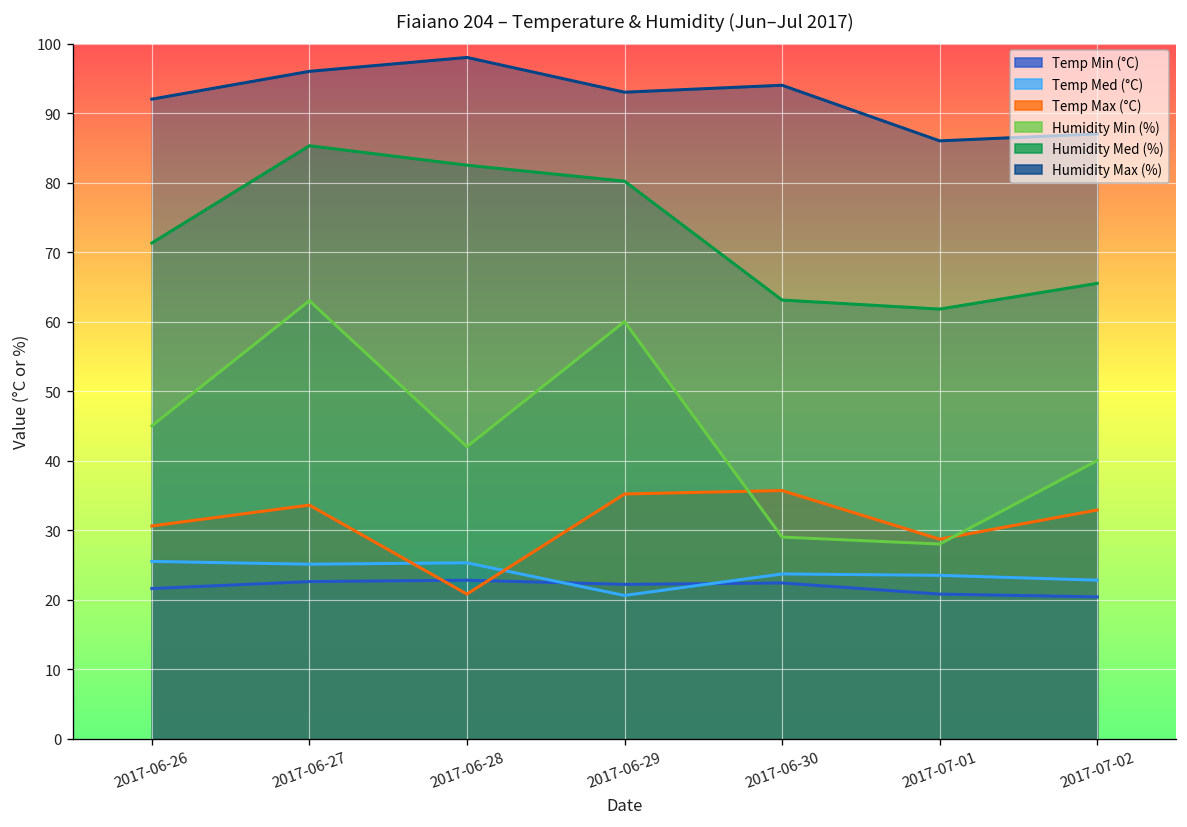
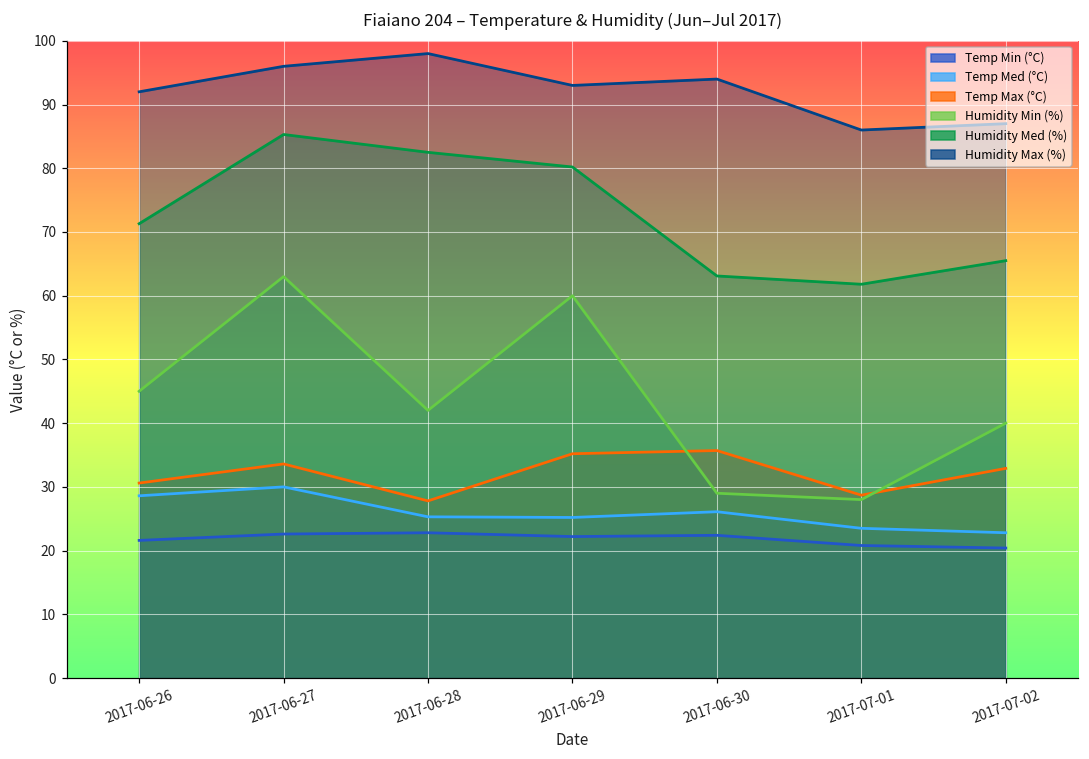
  {
    "Temp Med (°C)": {
-     "2017-06-26": 26,
-     "2017-06-27": 25,
+     "2017-06-26": 29,
+     "2017-06-27": 30,
      "2017-06-28": 25,
-     "2017-06-29": 21,
-     "2017-06-30": 24,
+     "2017-06-29": 25,
+     "2017-06-30": 26,
      "2017-07-01": 24,
      "2017-07-02": 23
    },
    "Temp Max (°C)": {
      "2017-06-26": 31,
      "2017-06-27": 34,
-     "2017-06-28": 21,
+     "2017-06-28": 28,
      "2017-06-29": 35,
      "2017-06-30": 36,
      "2017-07-01": 29,
      "2017-07-02": 33
    }
  }
